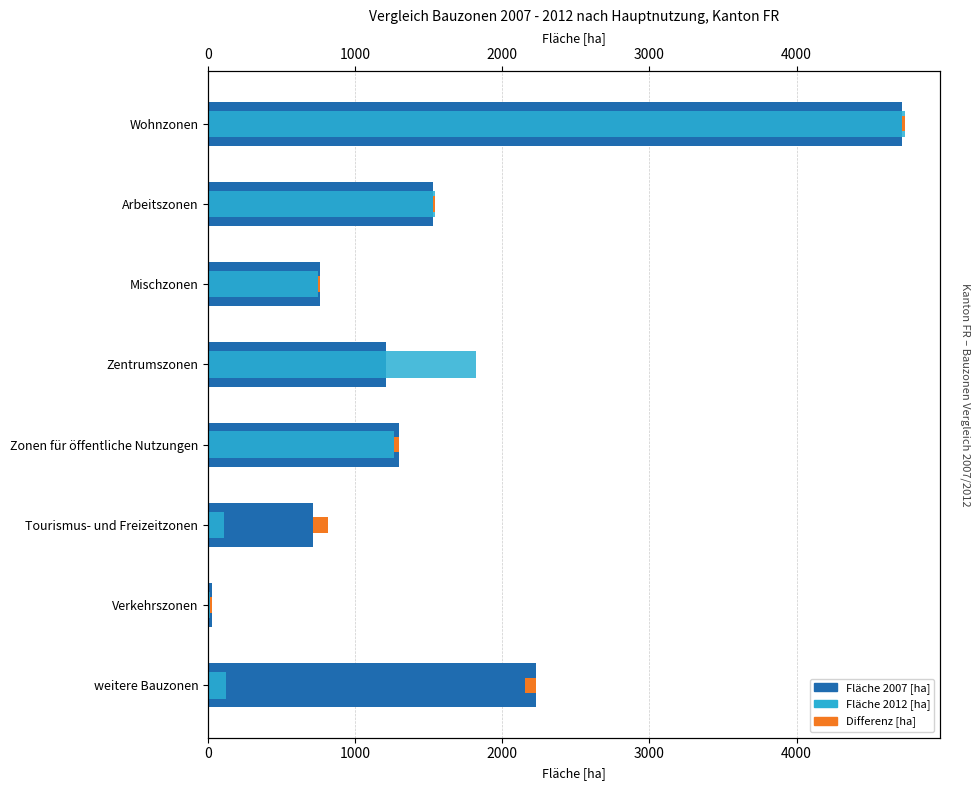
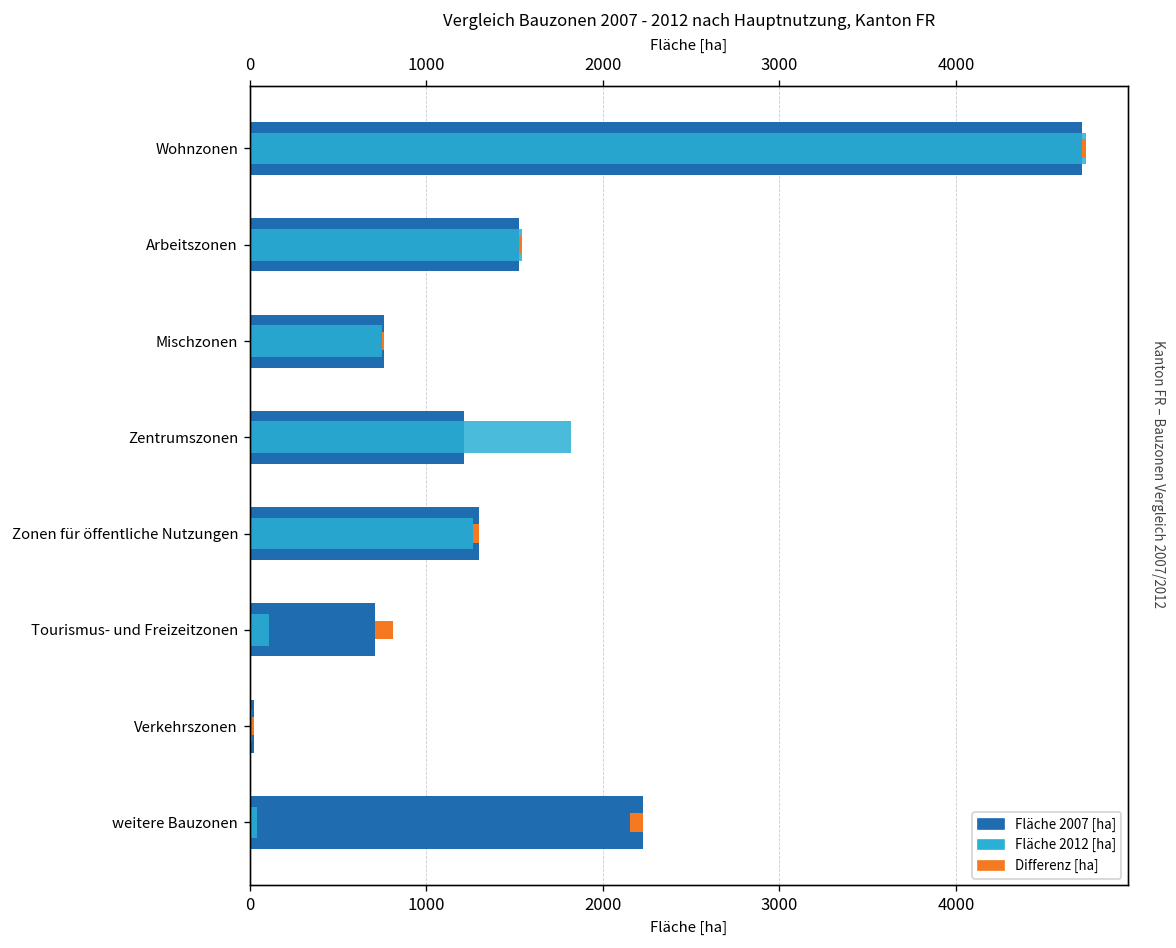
  {
    "Fläche 2007 [ha]": {
      "Mischzonen": 760,
      "Zonen für öffentliche Nutzungen": 1300,
      "Tourismus- und Freizeitzonen": 710,
      "Verkehrszonen": 30,
      "weitere Bauzonen": 2230
    },
    "Fläche 2012 [ha]": {
      "Wohnzonen": 4740,
      "Arbeitszonen": 1540,
      "Mischzonen": 750,
      "Zentrumszonen": 1820,
-     "weitere Bauzonen": 120
+     "weitere Bauzonen": 40
    }
  }
